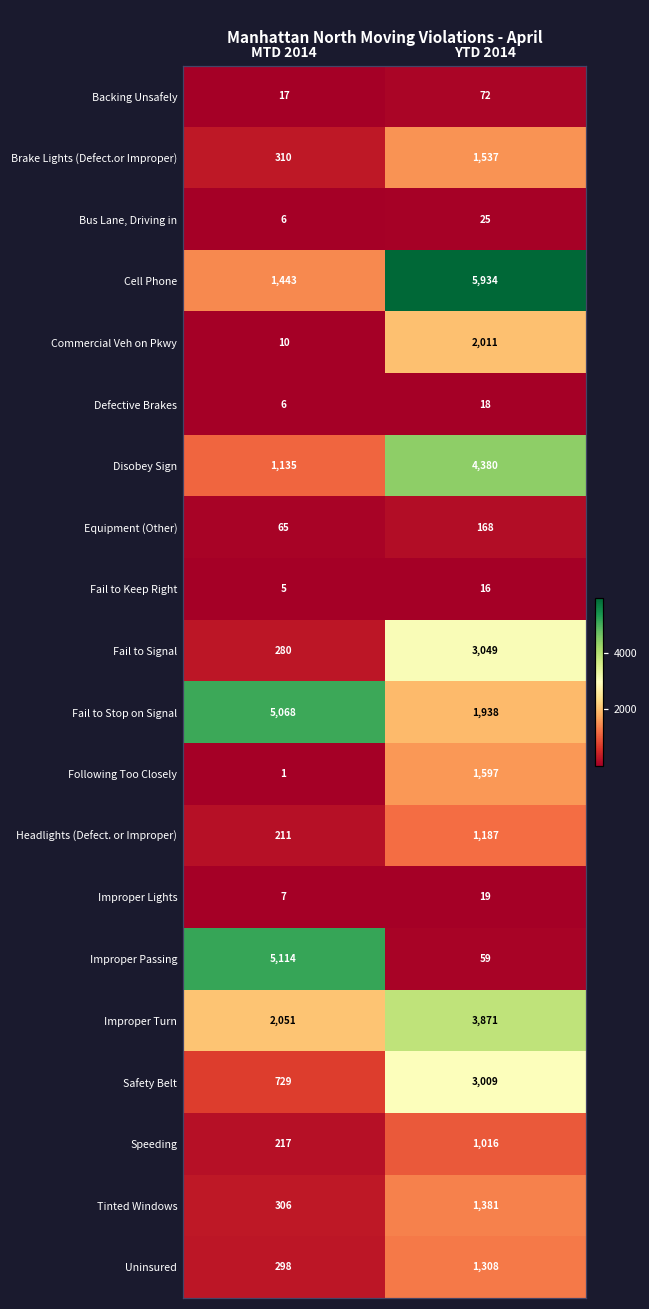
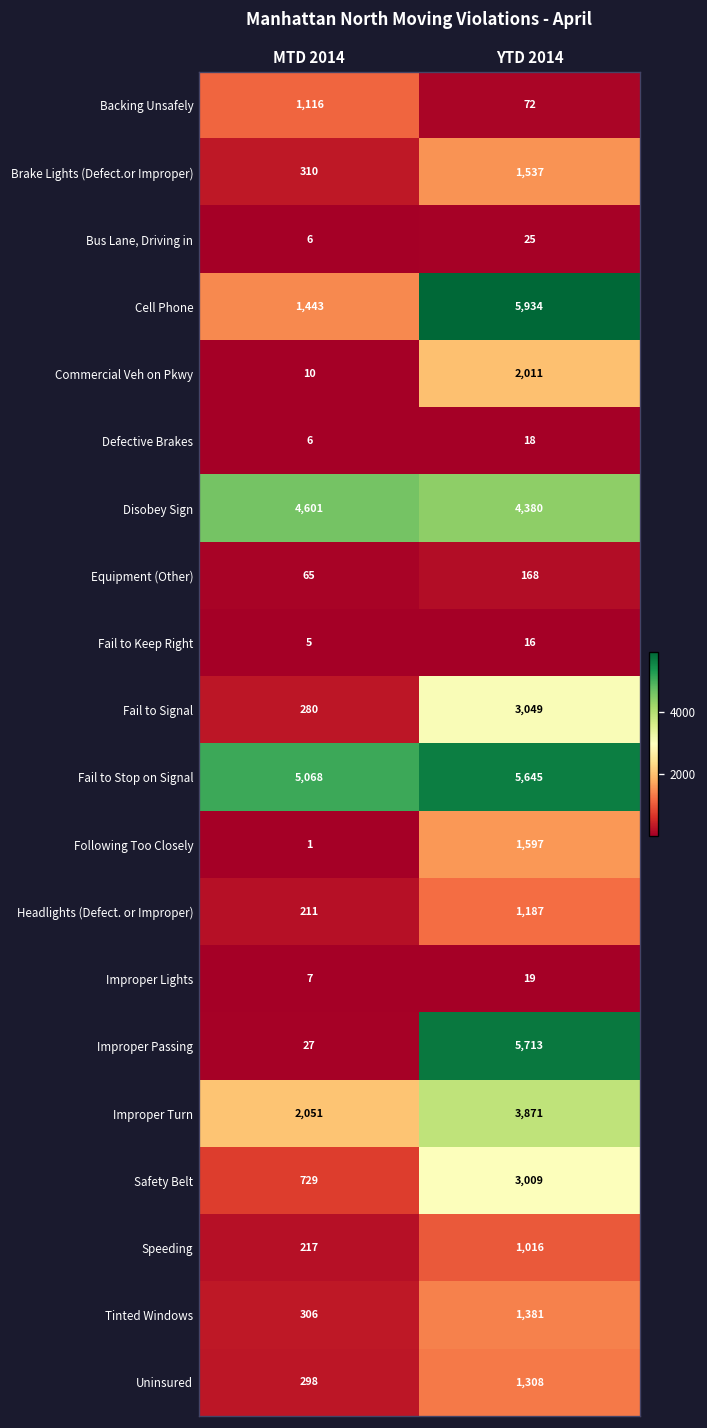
  {
    "Backing Unsafely": {
-     "MTD 2014": "17",
+     "MTD 2014": "1,116",
      "YTD 2014": "72"
    },
    "Brake Lights (Defect.or Improper)": {
      "MTD 2014": "310",
      "YTD 2014": "1,537"
    },
    "Bus Lane, Driving in": {
      "MTD 2014": "6",
      "YTD 2014": "25"
    },
    "Cell Phone": {
      "MTD 2014": "1,443",
      "YTD 2014": "5,934"
    },
    "Commercial Veh on Pkwy": {
      "MTD 2014": "10",
      "YTD 2014": "2,011"
    },
    "Defective Brakes": {
      "MTD 2014": "6",
      "YTD 2014": "18"
    },
    "Disobey Sign": {
-     "MTD 2014": "1,135",
+     "MTD 2014": "4,601",
      "YTD 2014": "4,380"
    },
    "Equipment (Other)": {
      "MTD 2014": "65",
      "YTD 2014": "168"
    },
    "Fail to Keep Right": {
      "MTD 2014": "5",
      "YTD 2014": "16"
    },
    "Fail to Signal": {
      "MTD 2014": "280",
      "YTD 2014": "3,049"
    },
    "Fail to Stop on Signal": {
      "MTD 2014": "5,068",
-     "YTD 2014": "1,938"
+     "YTD 2014": "5,645"
    },
    "Following Too Closely": {
      "MTD 2014": "1",
      "YTD 2014": "1,597"
    },
    "Headlights (Defect. or Improper)": {
      "MTD 2014": "211",
      "YTD 2014": "1,187"
    },
    "Improper Lights": {
      "MTD 2014": "7",
      "YTD 2014": "19"
    },
    "Improper Passing": {
-     "MTD 2014": "5,114",
-     "YTD 2014": "59"
+     "MTD 2014": "27",
+     "YTD 2014": "5,713"
    },
    "Improper Turn": {
      "MTD 2014": "2,051",
      "YTD 2014": "3,871"
    },
    "Safety Belt": {
      "MTD 2014": "729",
      "YTD 2014": "3,009"
    },
    "Speeding": {
      "MTD 2014": "217",
      "YTD 2014": "1,016"
    },
    "Tinted Windows": {
      "MTD 2014": "306",
      "YTD 2014": "1,381"
    },
    "Uninsured": {
      "MTD 2014": "298",
      "YTD 2014": "1,308"
    }
  }
